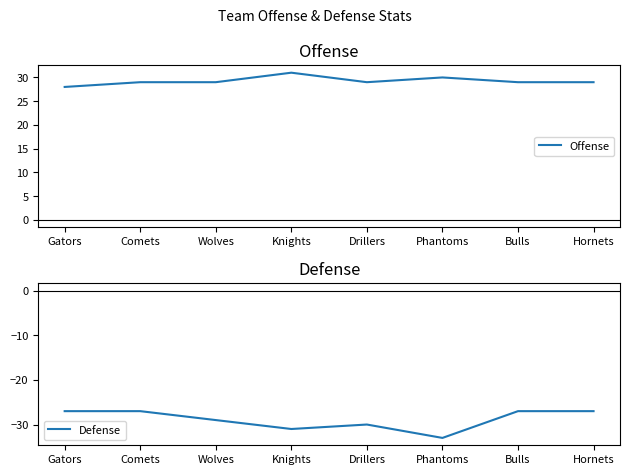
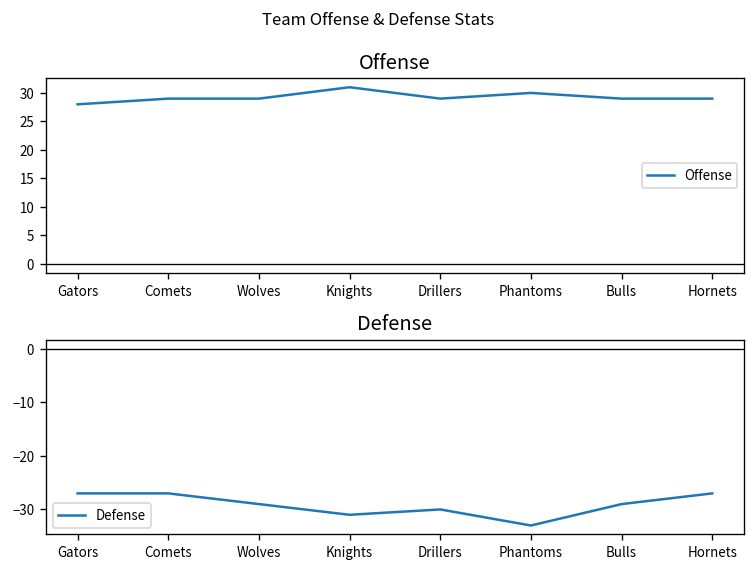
  {
    "Offense": {
      "Gators": 28,
      "Comets": 29,
      "Wolves": 29,
      "Knights": 31,
      "Drillers": 29,
      "Phantoms": 30,
      "Bulls": 29,
      "Hornets": 29
    },
    "Defense": {
      "Gators": -27,
      "Comets": -27,
      "Wolves": -29,
      "Knights": -31,
      "Drillers": -30,
      "Phantoms": -33,
-     "Bulls": -27,
+     "Bulls": -29,
      "Hornets": -27
    }
  }
